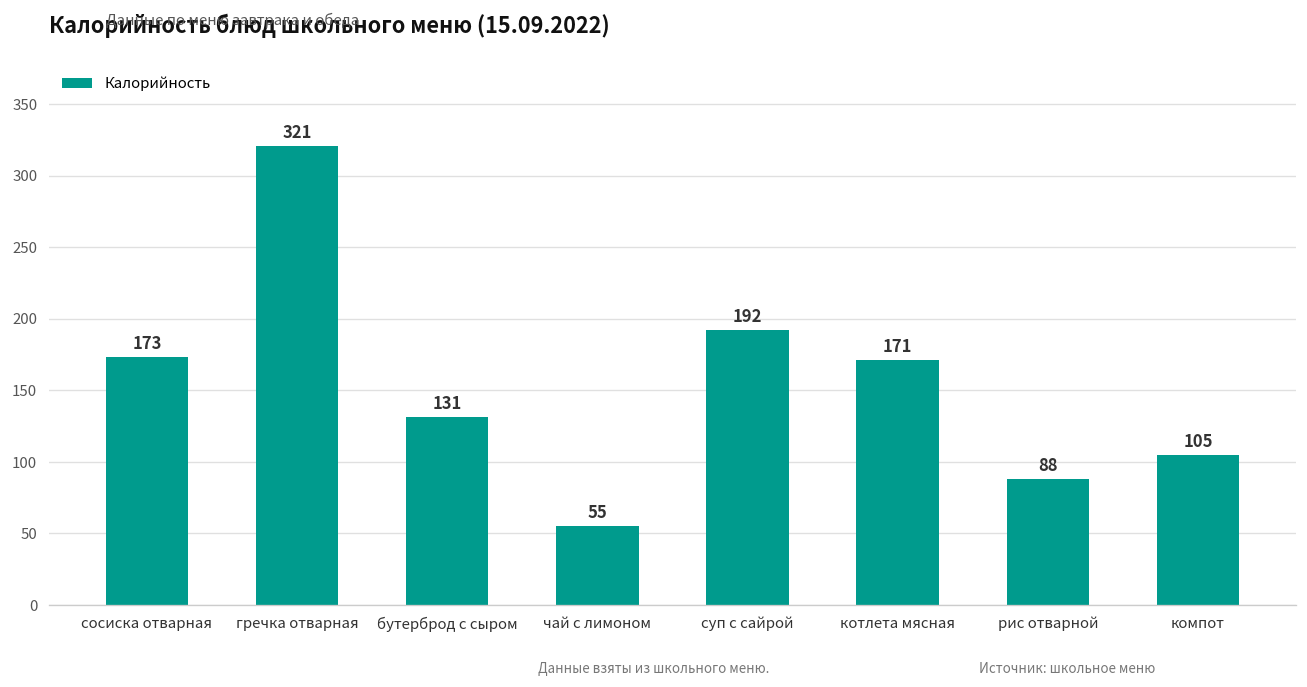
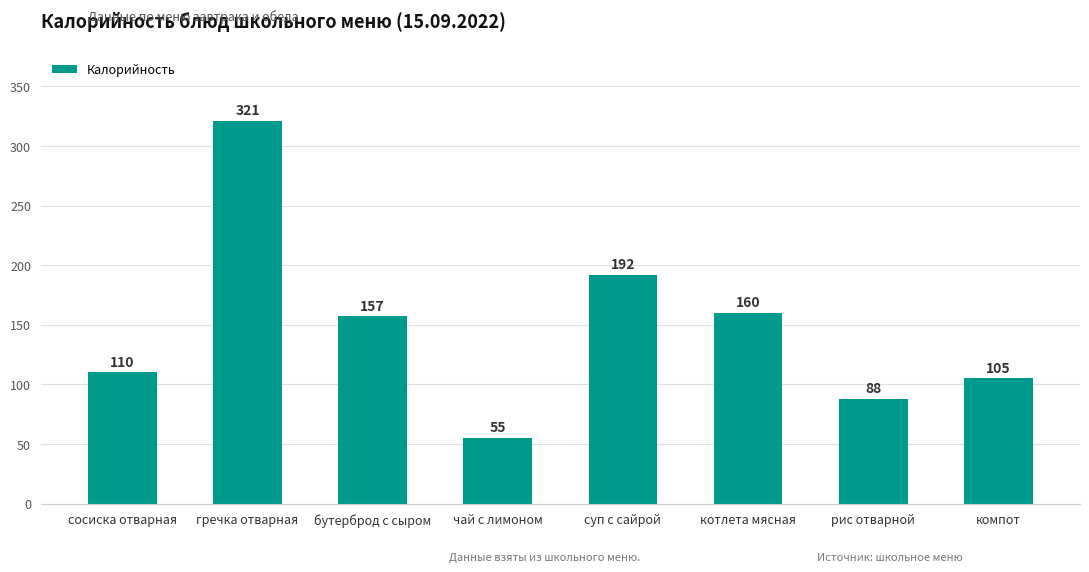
  {
-   "сосиска отварная": 173,
+   "сосиска отварная": 110,
    "гречка отварная": 321,
-   "бутерброд с сыром": 131,
+   "бутерброд с сыром": 157,
    "чай с лимоном": 55,
    "суп с сайрой": 192,
-   "котлета мясная": 171,
+   "котлета мясная": 160,
    "рис отварной": 88,
    "компот": 105
  }
